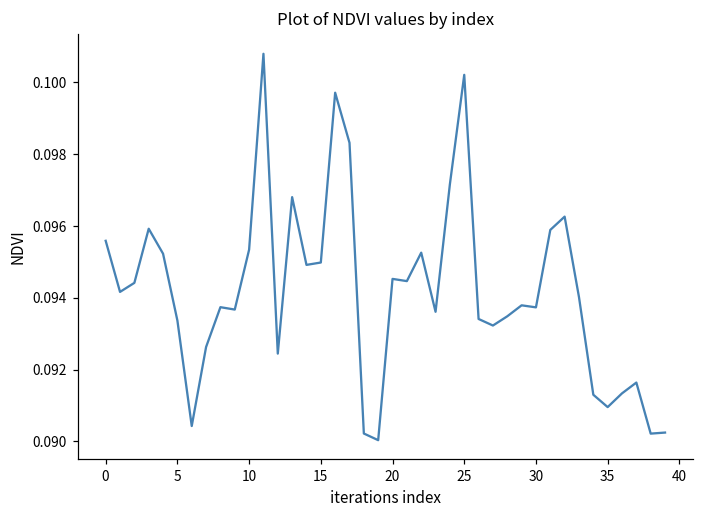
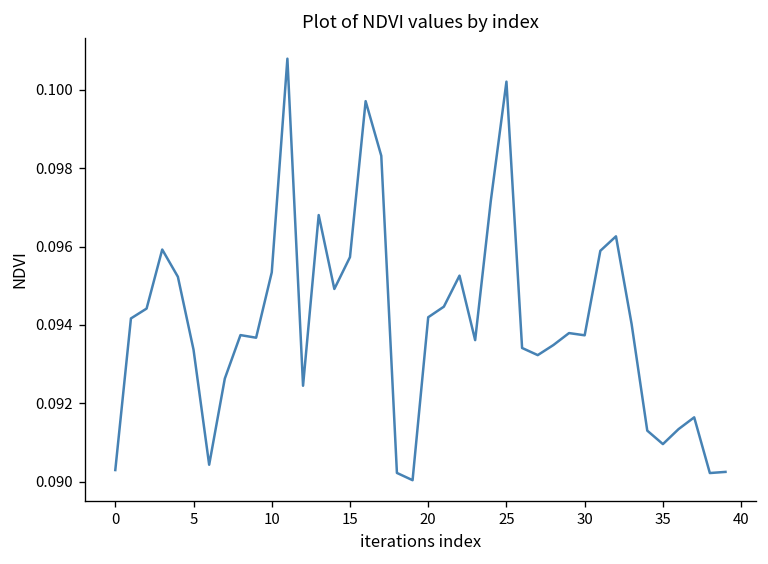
  {
-   "0": 0.0956,
+   "0": 0.0903,
    "5": 0.0934,
    "10": 0.0953,
-   "15": 0.0950,
-   "20": 0.0945,
+   "15": 0.0957,
+   "20": 0.0942,
    "25": 0.1002,
    "30": 0.0937,
    "35": 0.0910
  }
